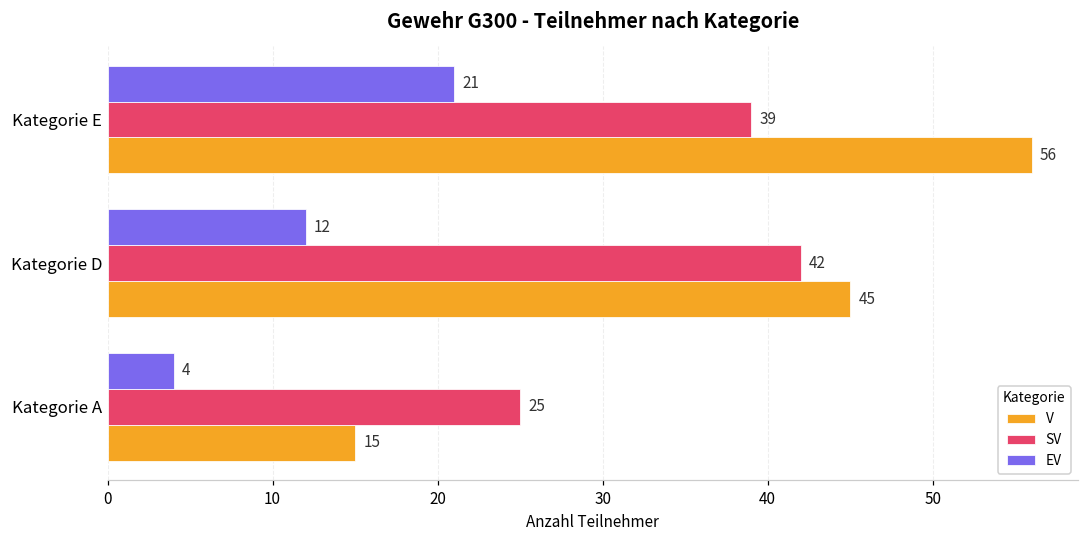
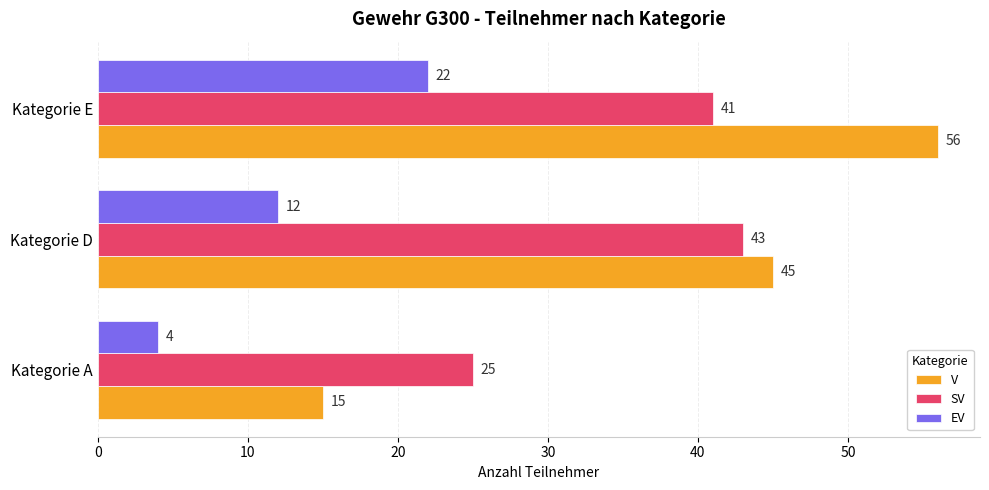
  {
    "V": {
      "Kategorie E": 56,
      "Kategorie D": 45,
      "Kategorie A": 15
    },
    "SV": {
-     "Kategorie E": 39,
-     "Kategorie D": 42,
+     "Kategorie E": 41,
+     "Kategorie D": 43,
      "Kategorie A": 25
    },
    "EV": {
-     "Kategorie E": 21,
+     "Kategorie E": 22,
      "Kategorie D": 12,
      "Kategorie A": 4
    }
  }
